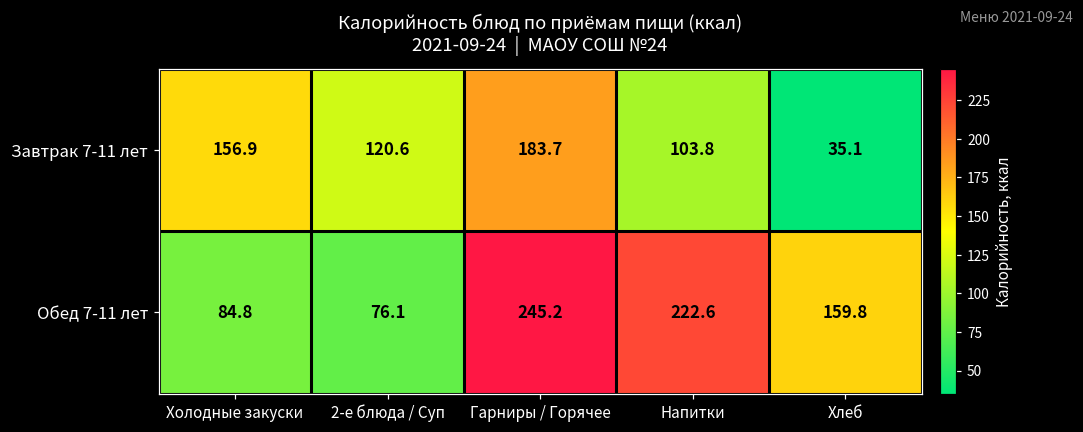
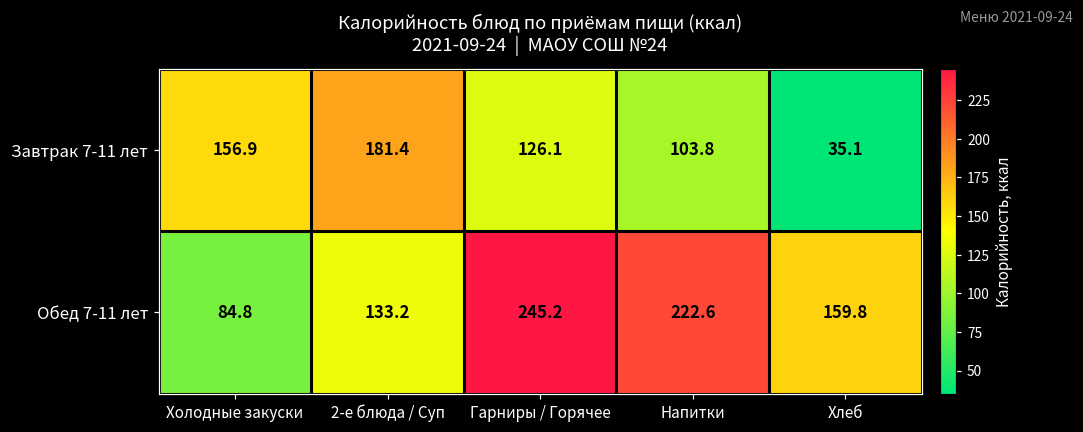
  {
    "Завтрак 7-11 лет": {
      "Холодные закуски": 156.9,
-     "2-е блюда / Суп": 120.6,
-     "Гарниры / Горячее": 183.7,
+     "2-е блюда / Суп": 181.4,
+     "Гарниры / Горячее": 126.1,
      "Напитки": 103.8,
      "Хлеб": 35.1
    },
    "Обед 7-11 лет": {
      "Холодные закуски": 84.8,
-     "2-е блюда / Суп": 76.1,
+     "2-е блюда / Суп": 133.2,
      "Гарниры / Горячее": 245.2,
      "Напитки": 222.6,
      "Хлеб": 159.8
    }
  }
